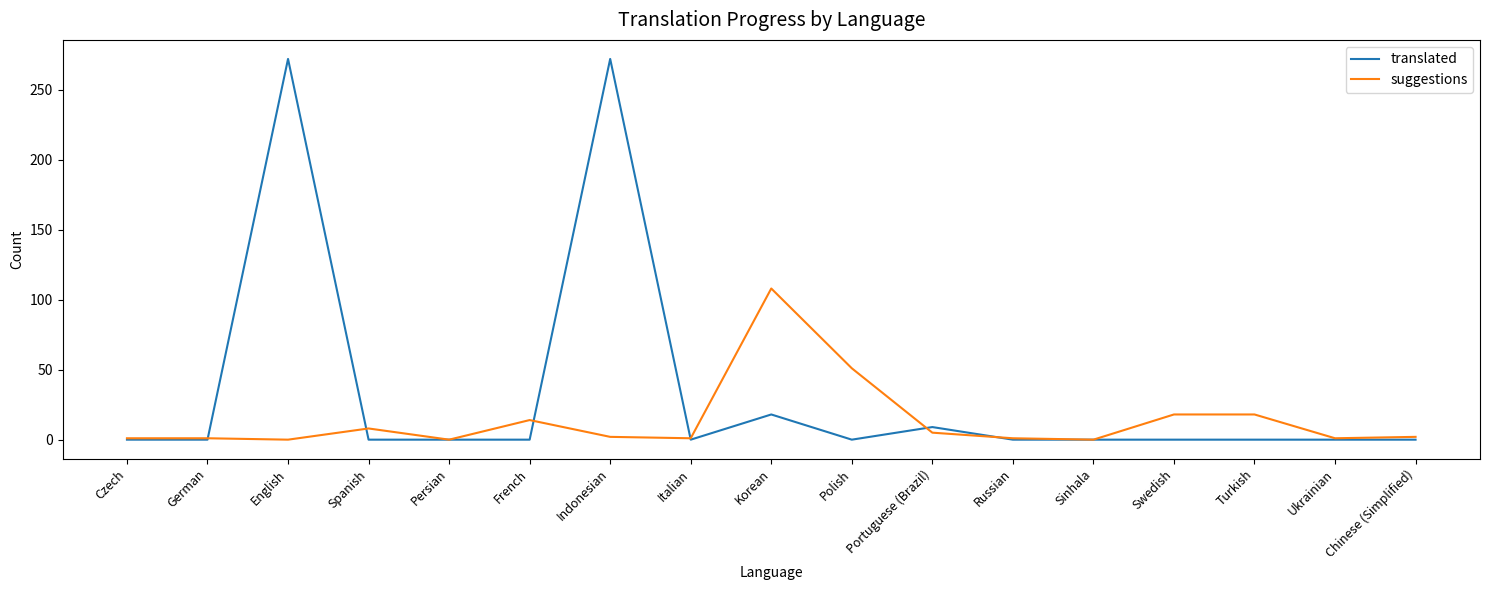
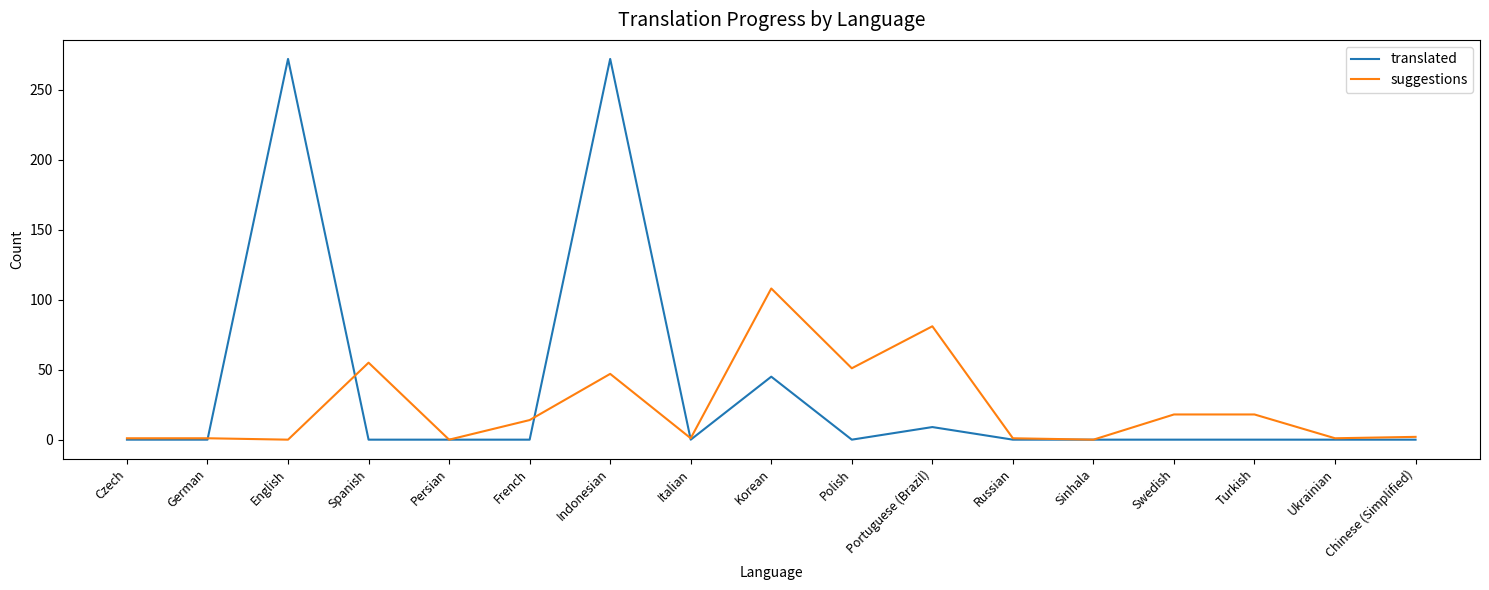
  {
    "translated": {
      "English": 272,
      "Spanish": 0,
      "French": 0,
      "Indonesian": 272,
-     "Korean": 18,
+     "Korean": 45,
      "Polish": 0,
      "Portuguese (Brazil)": 9,
      "Swedish": 0,
      "Turkish": 0,
      "Chinese (Simplified)": 0
    },
    "suggestions": {
      "English": 0,
-     "Spanish": 8,
+     "Spanish": 55,
      "French": 14,
-     "Indonesian": 2,
+     "Indonesian": 47,
      "Korean": 108,
      "Polish": 51,
-     "Portuguese (Brazil)": 5,
+     "Portuguese (Brazil)": 81,
      "Swedish": 18,
      "Turkish": 18,
      "Chinese (Simplified)": 2
    }
  }
